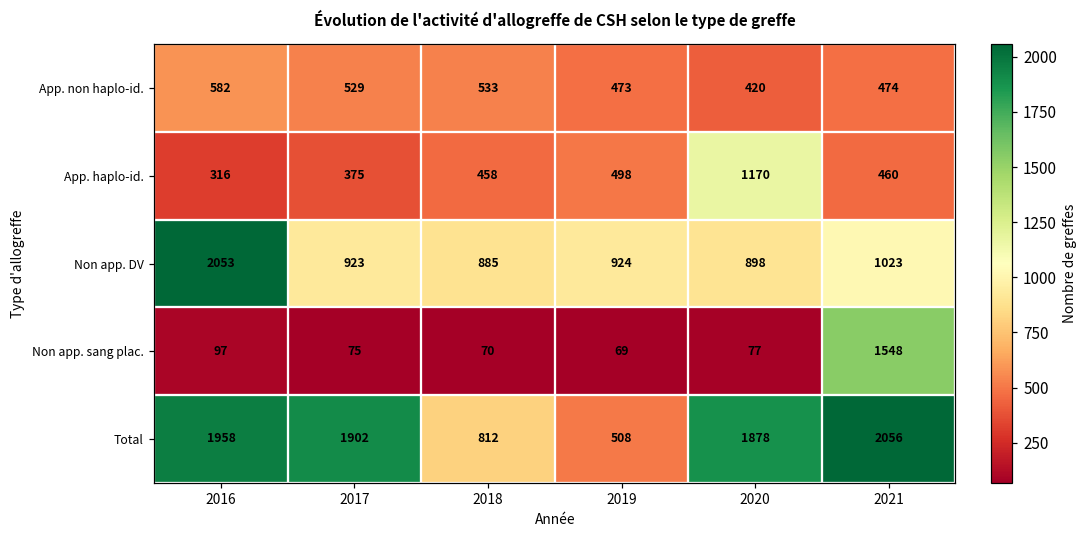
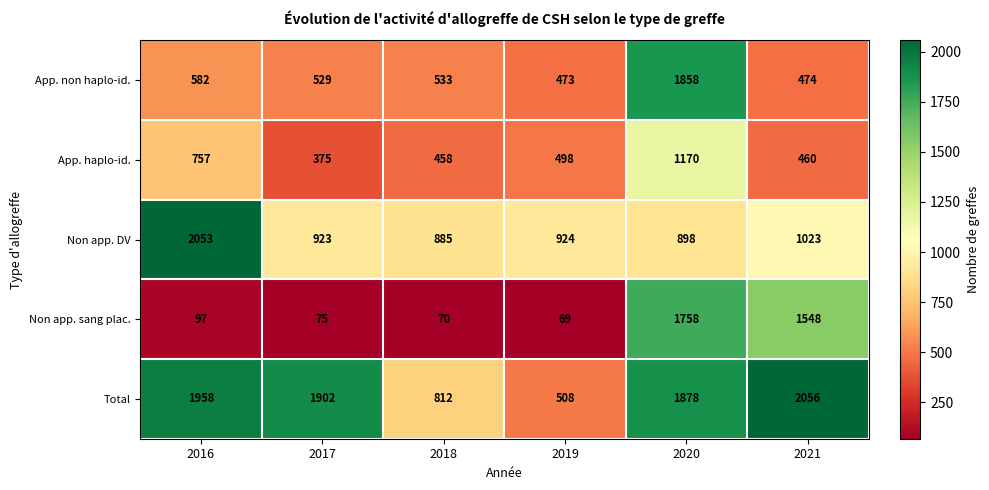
  {
    "App. non haplo-id.": {
      "2016": 582,
      "2017": 529,
      "2018": 533,
      "2019": 473,
-     "2020": 420,
+     "2020": 1858,
      "2021": 474
    },
    "App. haplo-id.": {
-     "2016": 316,
+     "2016": 757,
      "2017": 375,
      "2018": 458,
      "2019": 498,
      "2020": 1170,
      "2021": 460
    },
    "Non app. DV": {
      "2016": 2053,
      "2017": 923,
      "2018": 885,
      "2019": 924,
      "2020": 898,
      "2021": 1023
    },
    "Non app. sang plac.": {
      "2016": 97,
      "2017": 75,
      "2018": 70,
      "2019": 69,
-     "2020": 77,
+     "2020": 1758,
      "2021": 1548
    },
    "Total": {
      "2016": 1958,
      "2017": 1902,
      "2018": 812,
      "2019": 508,
      "2020": 1878,
      "2021": 2056
    }
  }
